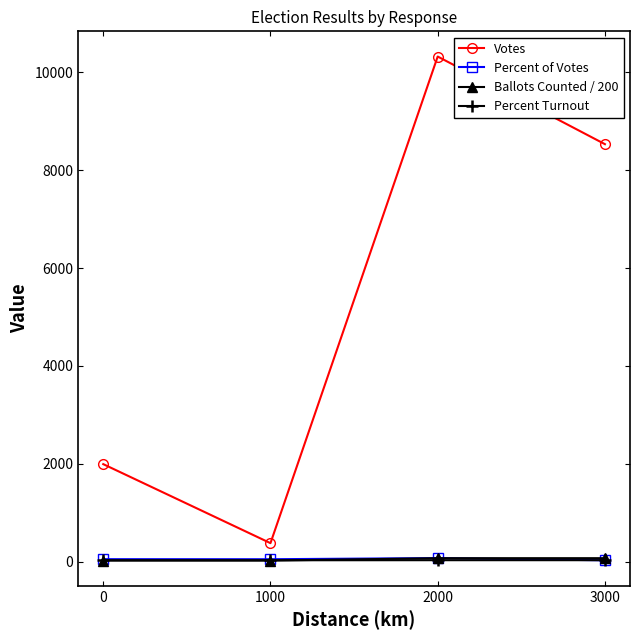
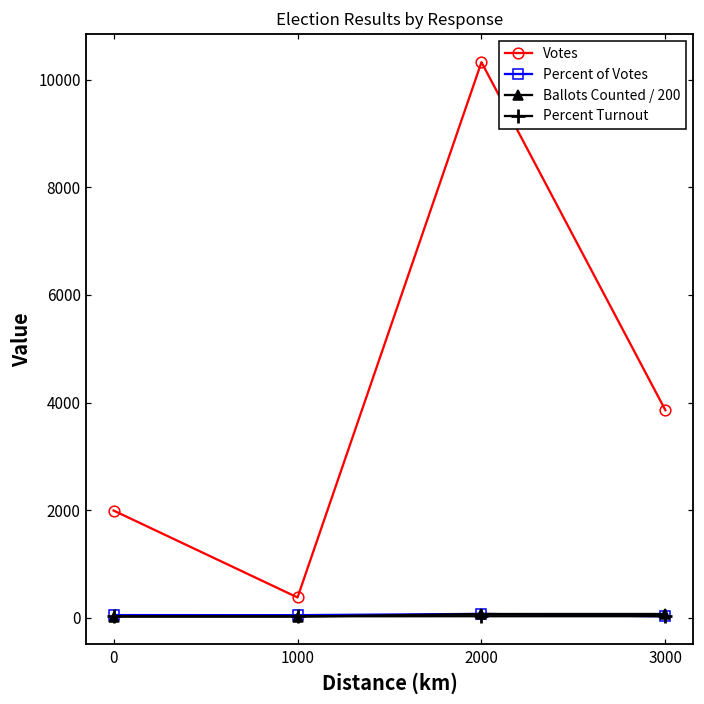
  {
    "Votes": {
      "0": 2000,
      "1000": 400,
      "2000": 10300,
-     "3000": 8500
+     "3000": 3900
    }
  }
